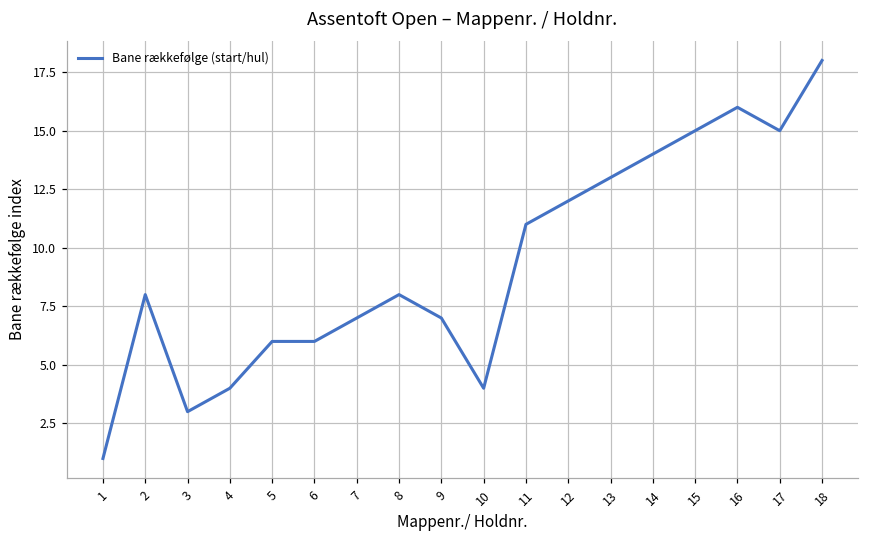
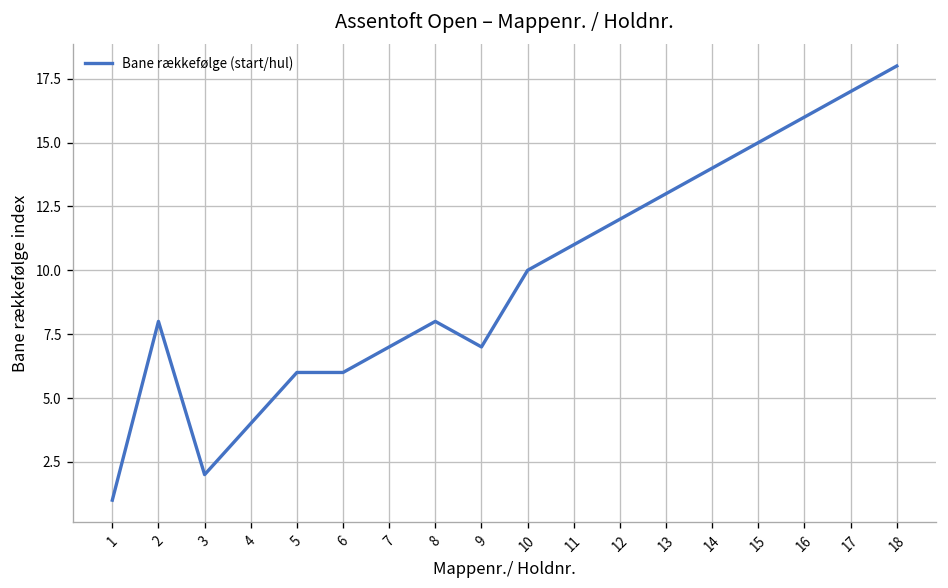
  {
    "1": 1,
    "2": 8,
-   "3": 3,
+   "3": 2,
    "4": 4,
    "5": 6,
    "6": 6,
    "7": 7,
    "8": 8,
    "9": 7,
-   "10": 4,
+   "10": 10,
    "11": 11,
    "12": 12,
    "13": 13,
    "14": 14,
    "15": 15,
    "16": 16,
-   "17": 15,
+   "17": 17,
    "18": 18
  }
